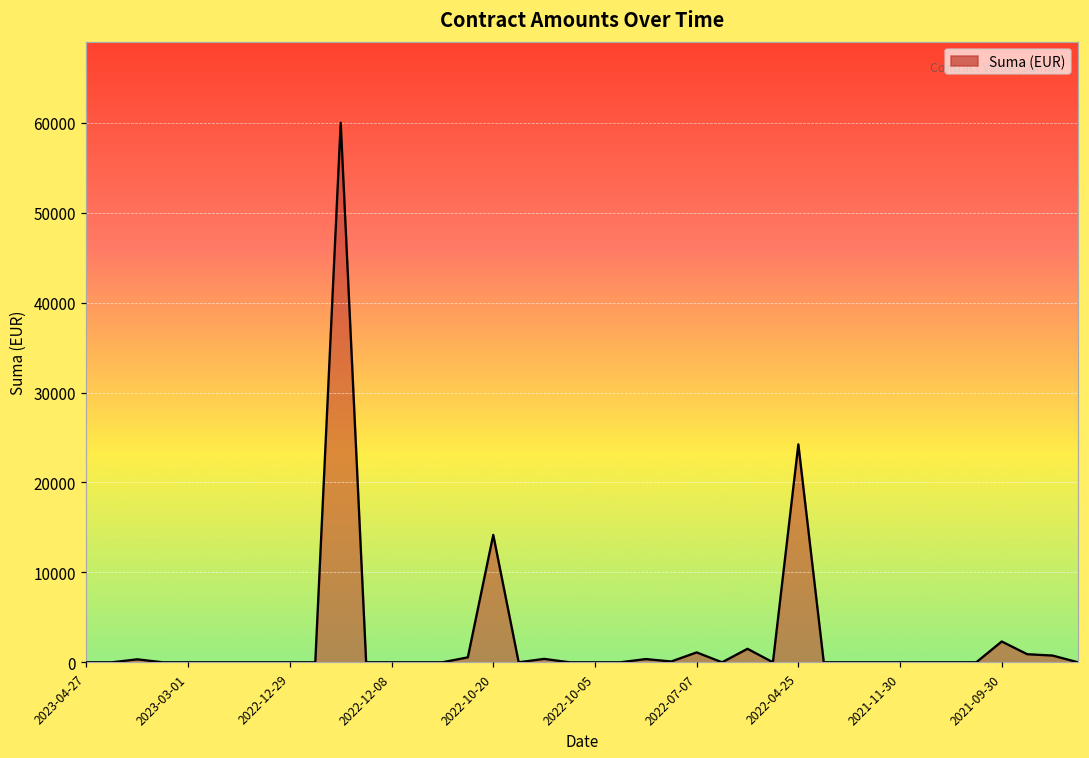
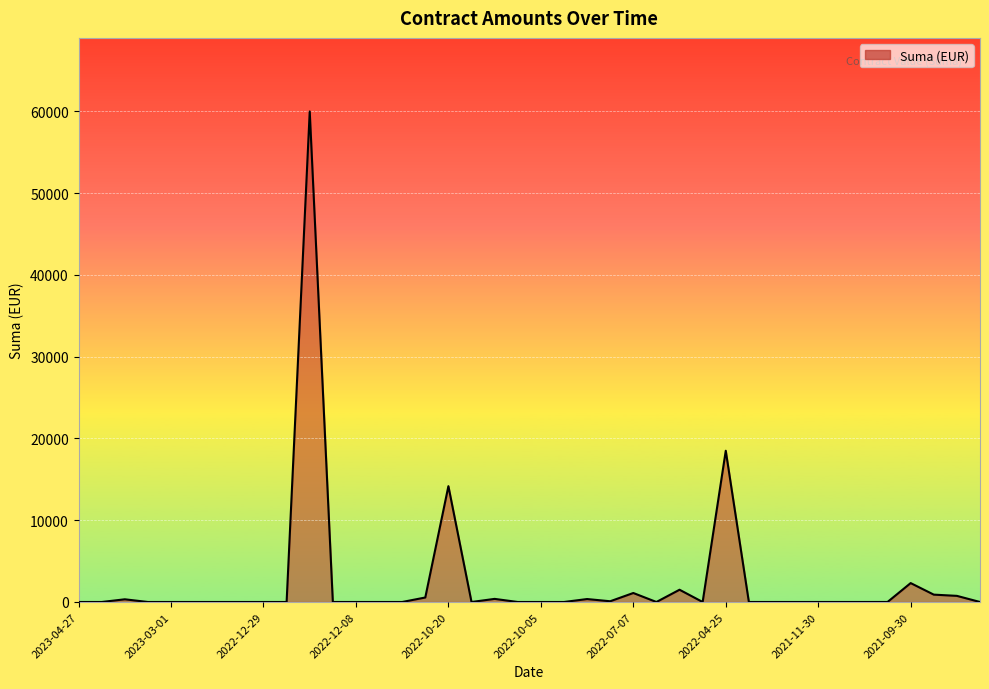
  {
    "2023-04-27": 0,
    "2022-12-29": 0,
    "2022-12-08": 0,
    "2022-10-20": 14000,
    "2022-10-05": 0,
-   "2022-04-25": 24000,
+   "2022-04-25": 19000,
    "2021-11-30": 0,
    "2021-09-30": 2000
  }
